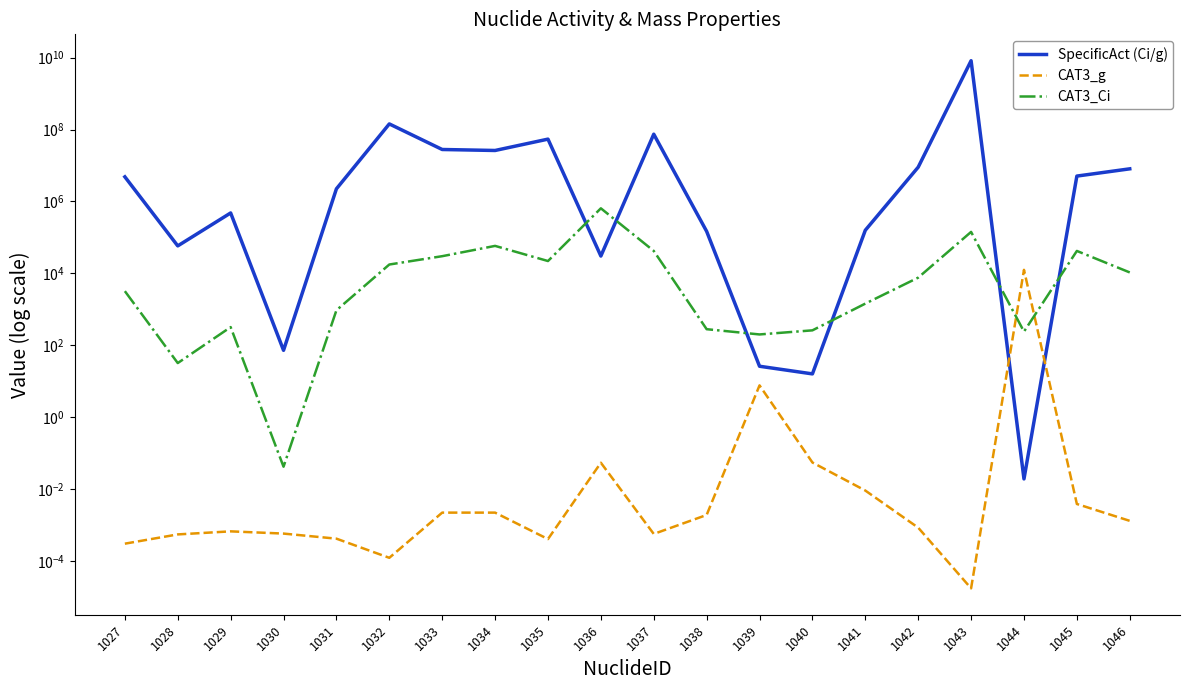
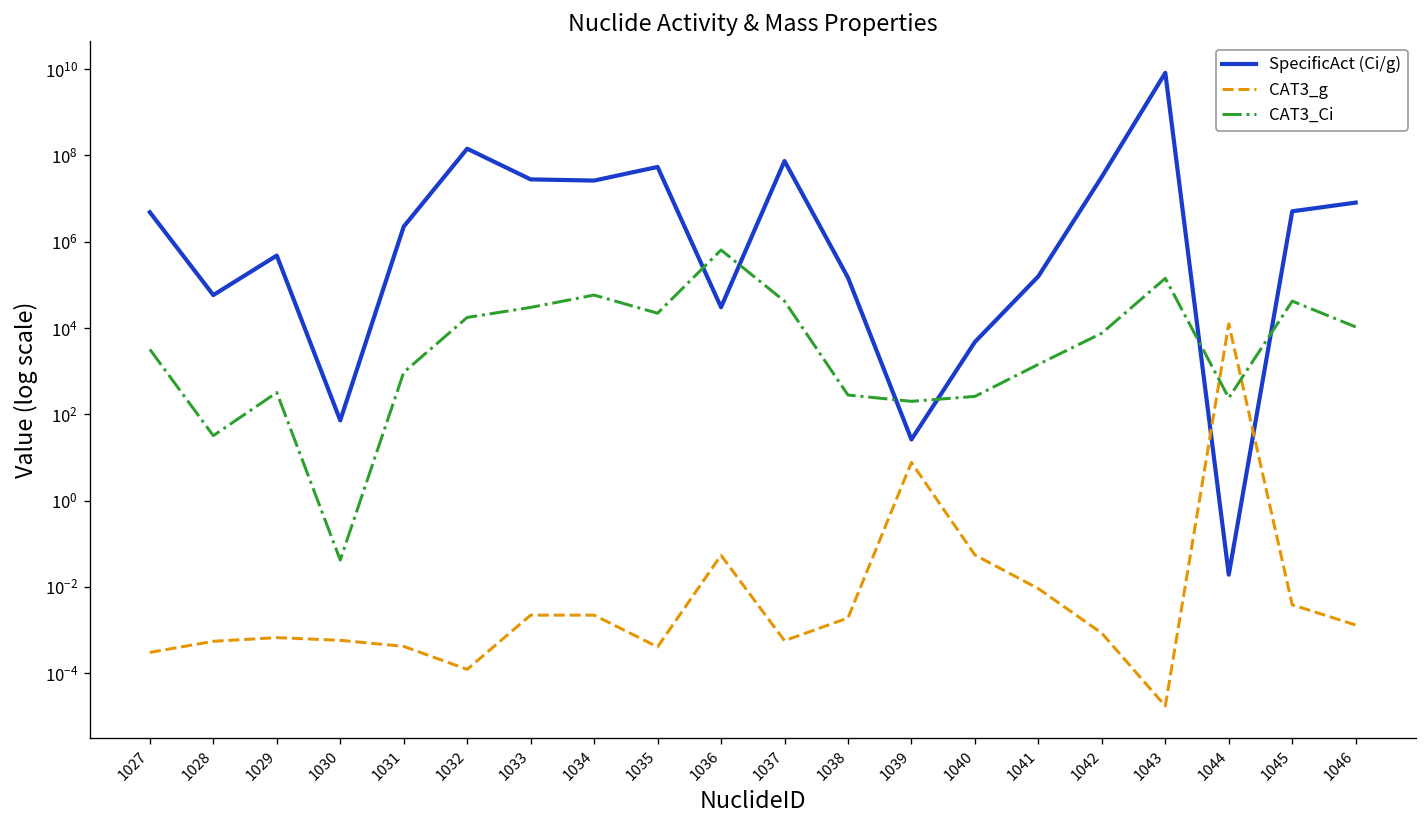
  {
    "SpecificAct (Ci/g)": {
      "1027": 5000000,
      "1028": 60000,
      "1029": 500000,
      "1030": 70,
      "1031": 2000000,
      "1032": 140000000,
      "1033": 30000000,
      "1034": 30000000,
      "1035": 50000000,
      "1036": 30000,
      "1037": 70000000,
      "1038": 150000,
      "1039": 30,
-     "1040": 20,
+     "1040": 5000,
      "1041": 200000,
-     "1042": 9000000,
+     "1042": 30000000,
      "1043": 8000000000,
      "1044": 0.02,
      "1045": 5000000,
      "1046": 8000000
    },
    "CAT3_g": {
      "1027": 0.0003,
      "1028": 0.0006,
      "1029": 0.0007,
      "1030": 0.0006,
      "1031": 0.0004,
      "1032": 0.00012,
      "1033": 0.002,
      "1034": 0.002,
      "1035": 0.0004,
      "1036": 0.05,
      "1037": 0.0006,
      "1038": 0.002,
      "1039": 8,
      "1040": 0.06,
      "1041": 0.009,
      "1042": 0.0008,
      "1043": 0.00002,
      "1044": 13000,
      "1045": 0.004,
      "1046": 0.0013
    },
    "CAT3_Ci": {
      "1027": 3000,
      "1028": 30,
      "1029": 300,
      "1030": 0.04,
      "1031": 900,
      "1032": 20000,
      "1033": 30000,
      "1034": 60000,
      "1035": 20000,
      "1036": 600000,
      "1037": 40000,
      "1038": 300,
      "1039": 200,
      "1040": 300,
      "1041": 1400,
      "1042": 8000,
      "1043": 140000,
      "1044": 200,
      "1045": 40000,
      "1046": 11000
    }
  }
